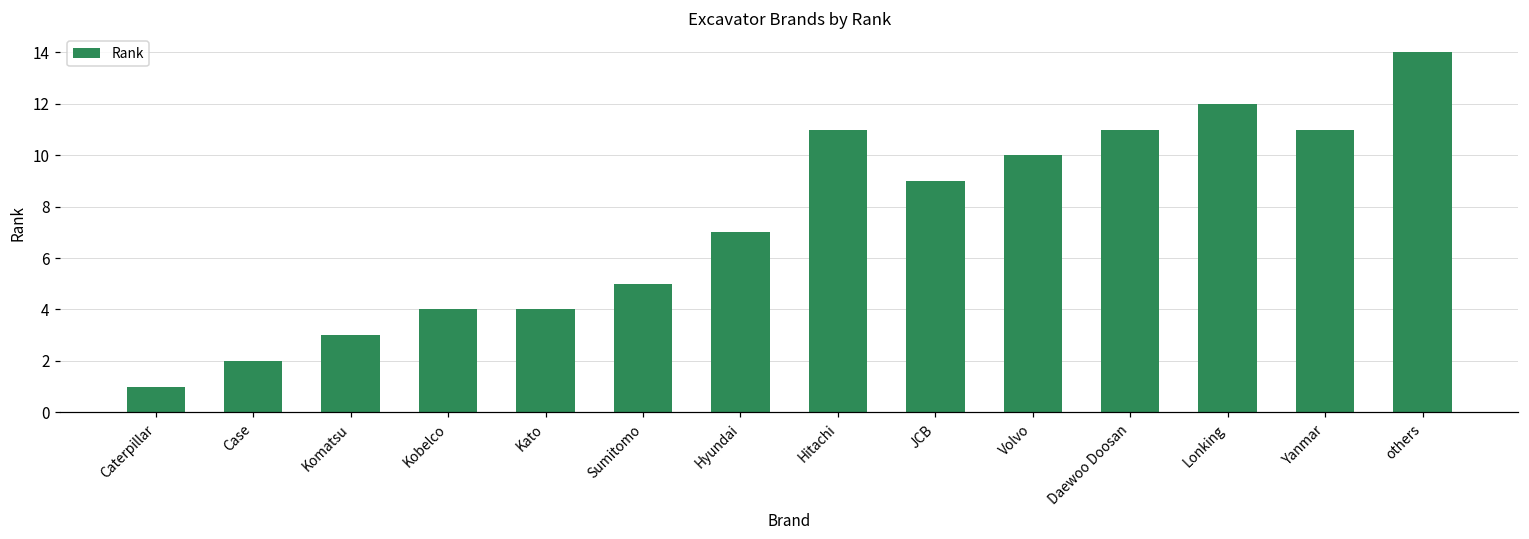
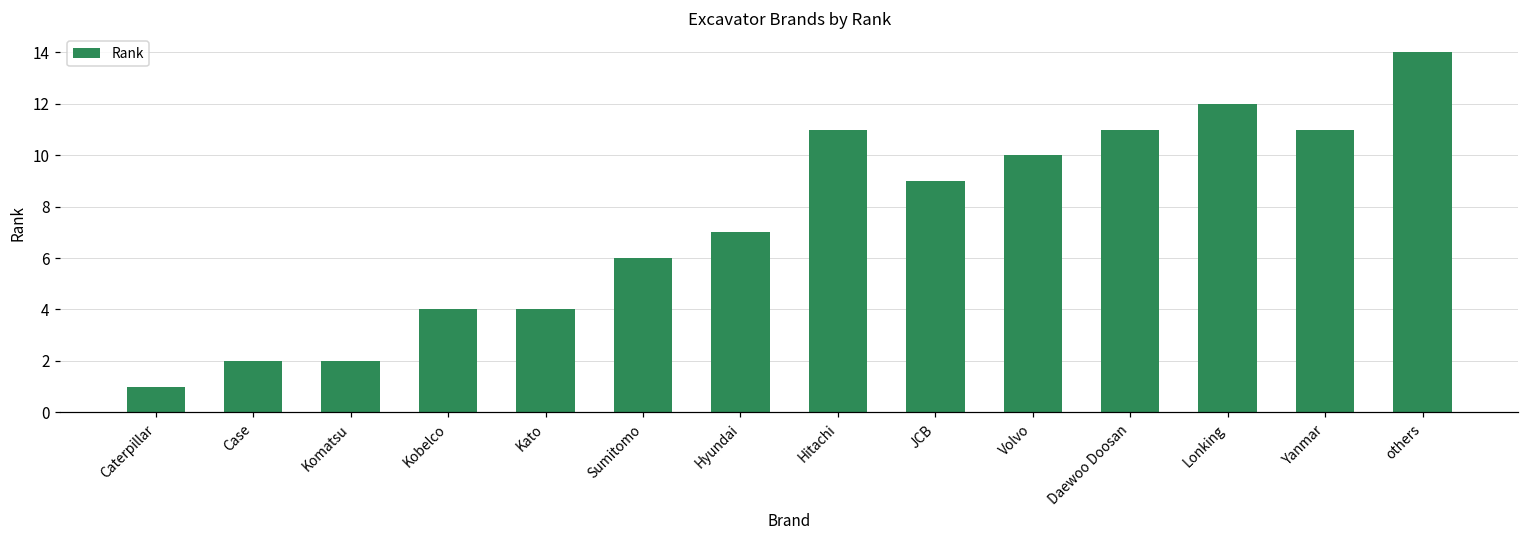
  {
    "Caterpillar": 1,
    "Case": 2,
-   "Komatsu": 3,
+   "Komatsu": 2,
    "Kobelco": 4,
    "Kato": 4,
-   "Sumitomo": 5,
+   "Sumitomo": 6,
    "Hyundai": 7,
    "Hitachi": 11,
    "JCB": 9,
    "Volvo": 10,
    "Daewoo Doosan": 11,
    "Lonking": 12,
    "Yanmar": 11,
    "others": 14
  }
